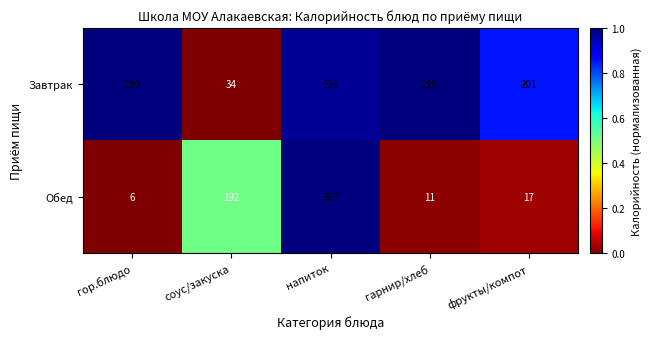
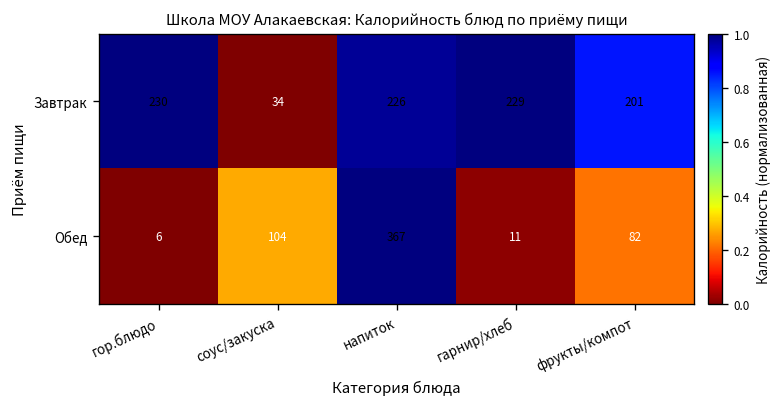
  {
    "Завтрак": {
      "гор.блюдо": 230,
      "соус/закуска": 34,
      "напиток": 226,
      "гарнир/хлеб": 229,
      "фрукты/компот": 201
    },
    "Обед": {
      "гор.блюдо": 6,
-     "соус/закуска": 192,
+     "соус/закуска": 104,
      "напиток": 367,
      "гарнир/хлеб": 11,
-     "фрукты/компот": 17
+     "фрукты/компот": 82
    }
  }
